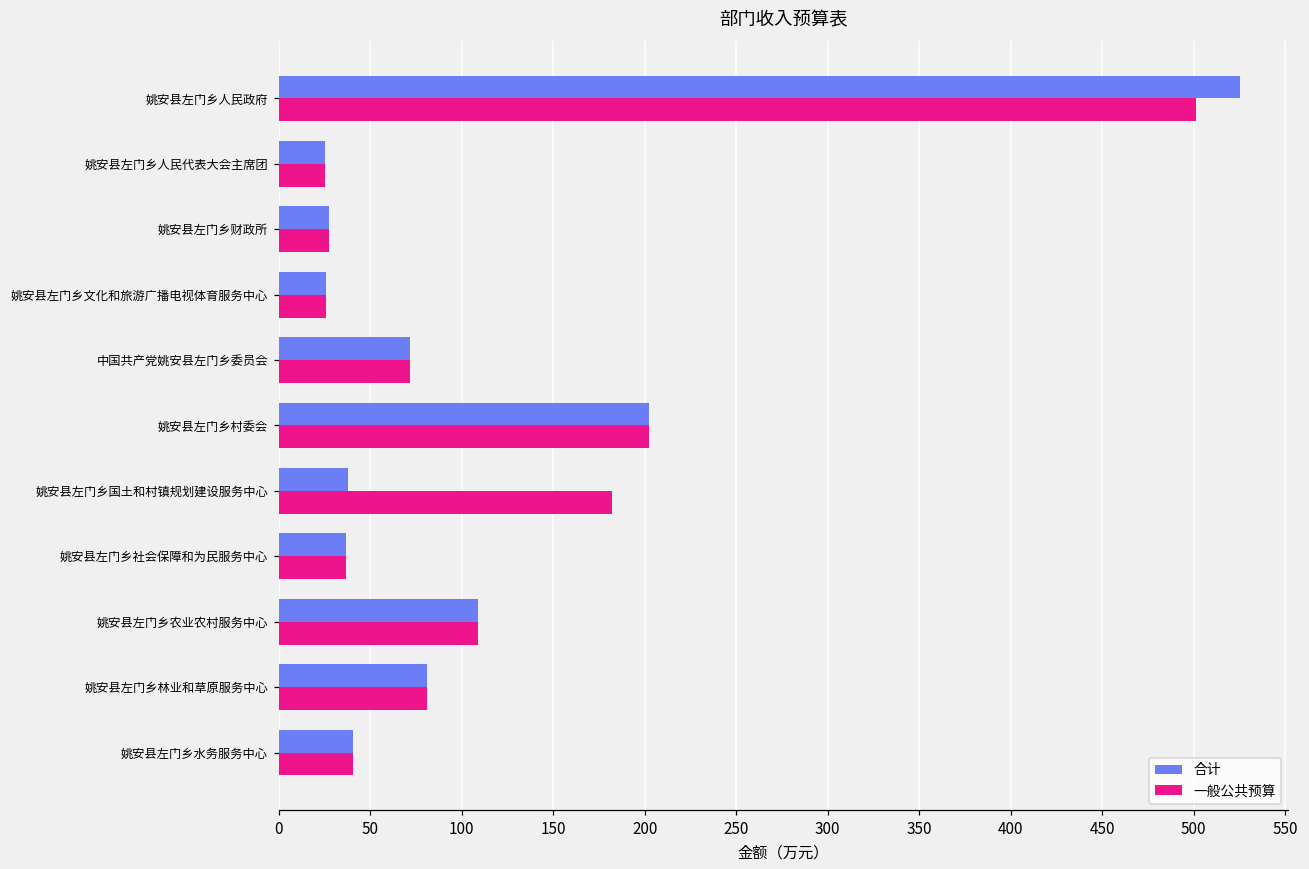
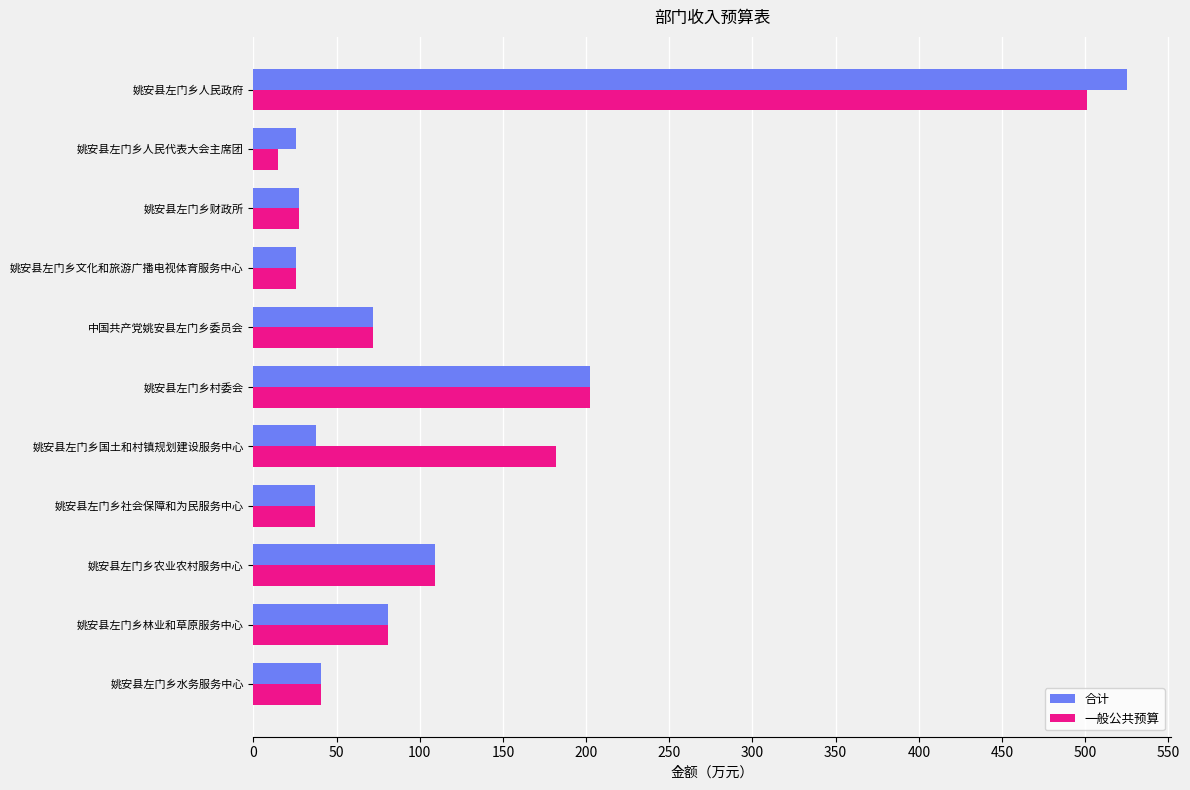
  {
    "合计": {
      "姚安县左门乡人民政府": 525,
      "姚安县左门乡人民代表大会主席团": 25,
      "姚安县左门乡财政所": 27,
      "姚安县左门乡文化和旅游广播电视体育服务中心": 26,
      "中国共产党姚安县左门乡委员会": 72,
      "姚安县左门乡村委会": 202,
      "姚安县左门乡国土和村镇规划建设服务中心": 38,
      "姚安县左门乡社会保障和为民服务中心": 37,
      "姚安县左门乡农业农村服务中心": 109,
      "姚安县左门乡林业和草原服务中心": 81,
      "姚安县左门乡水务服务中心": 41
    },
    "一般公共预算": {
      "姚安县左门乡人民政府": 501,
-     "姚安县左门乡人民代表大会主席团": 25,
+     "姚安县左门乡人民代表大会主席团": 15,
      "姚安县左门乡财政所": 27,
      "姚安县左门乡文化和旅游广播电视体育服务中心": 26,
      "中国共产党姚安县左门乡委员会": 72,
      "姚安县左门乡村委会": 202,
      "姚安县左门乡国土和村镇规划建设服务中心": 182,
      "姚安县左门乡社会保障和为民服务中心": 37,
      "姚安县左门乡农业农村服务中心": 109,
      "姚安县左门乡林业和草原服务中心": 81,
      "姚安县左门乡水务服务中心": 41
    }
  }
